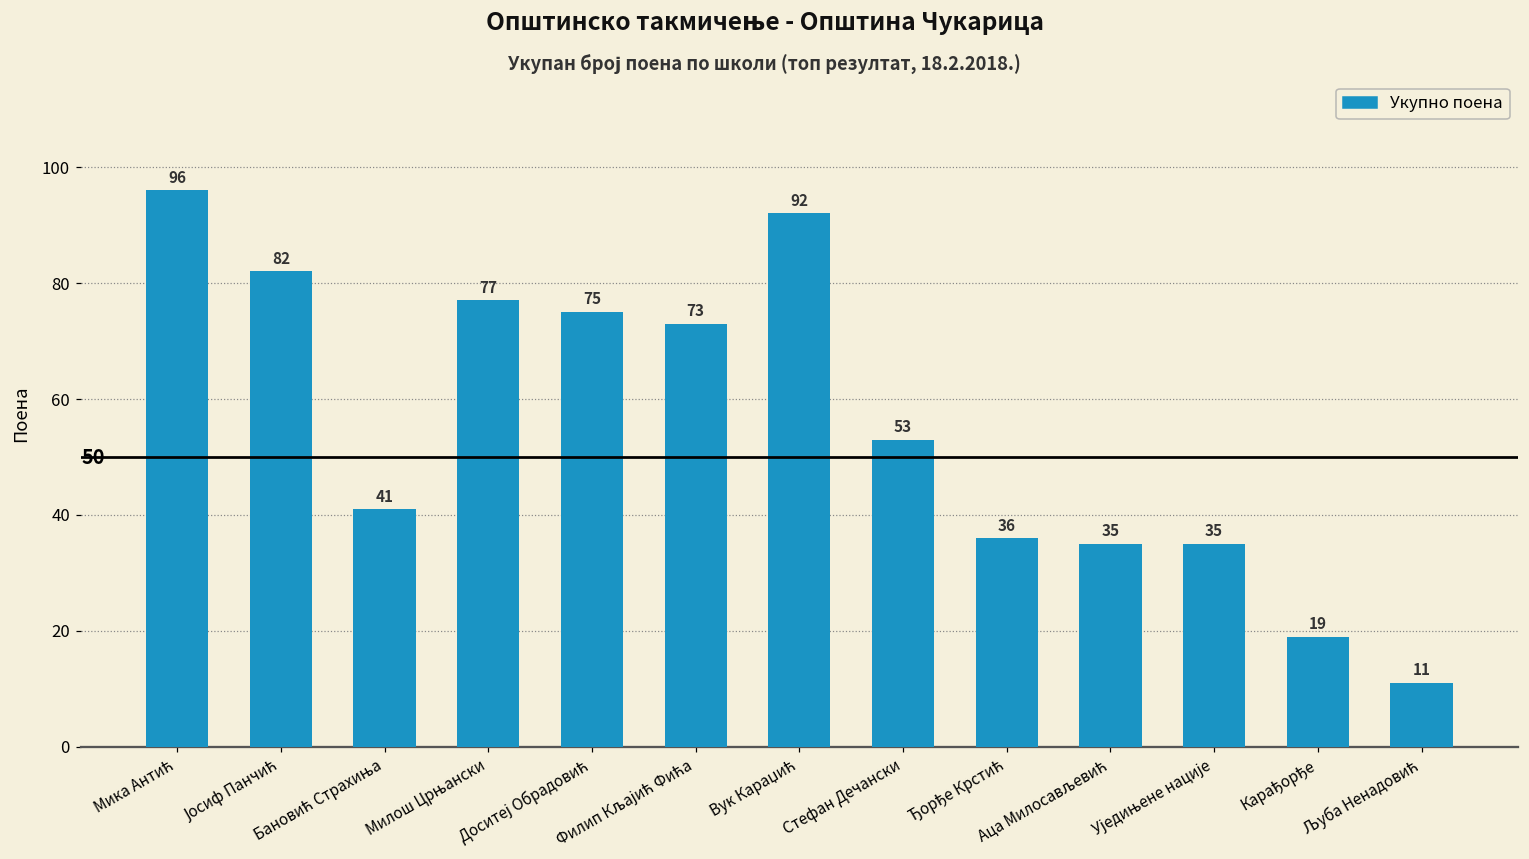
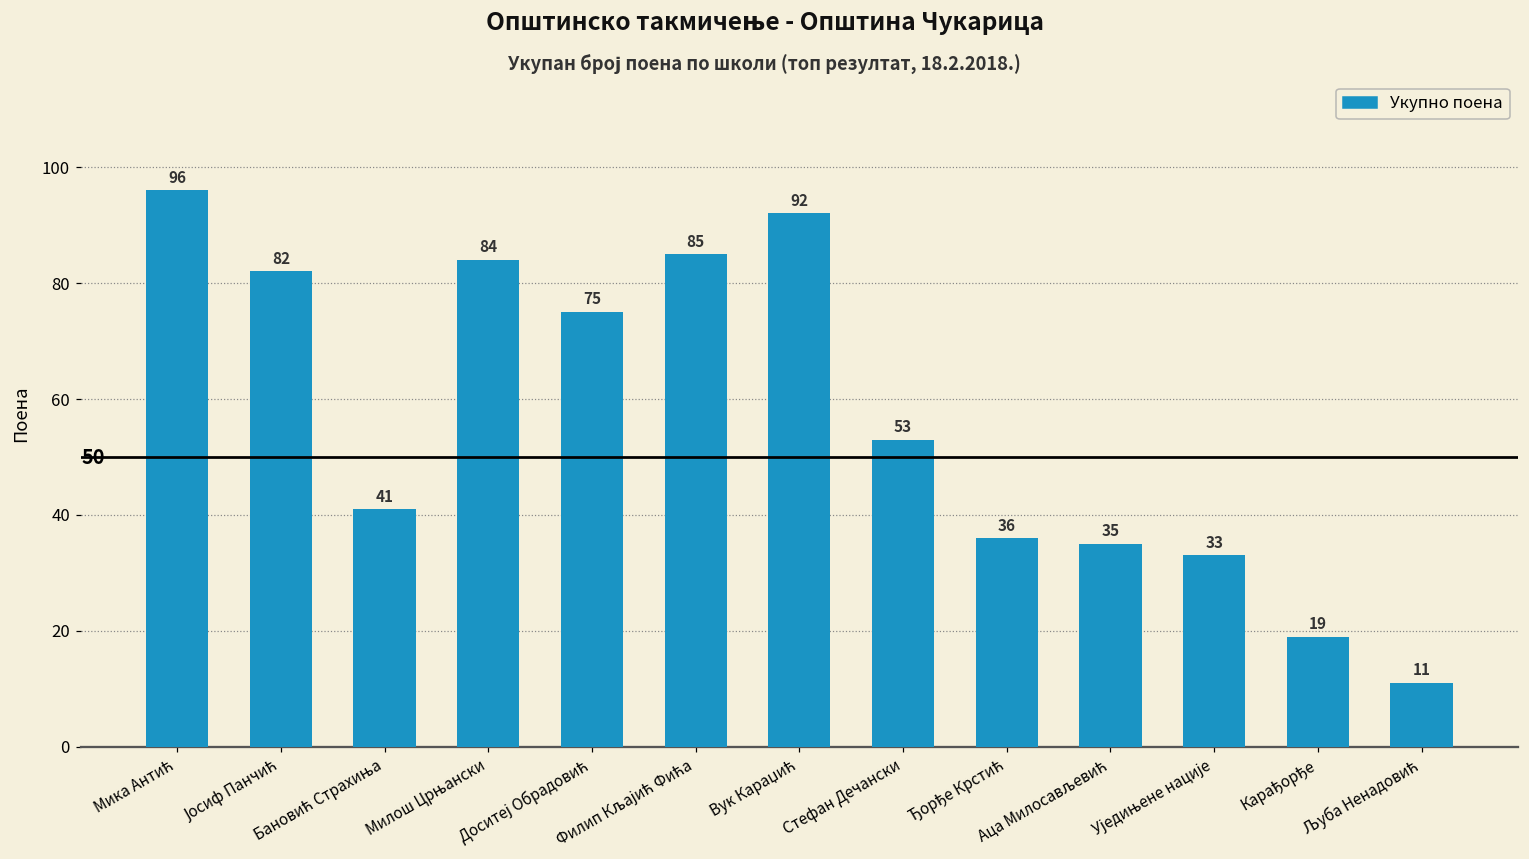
  {
    "Мика Антић": 96,
    "Јосиф Панчић": 82,
    "Бановић Страхиња": 41,
-   "Милош Црњански": 77,
+   "Милош Црњански": 84,
    "Доситеј Обрадовић": 75,
-   "Филип Кљајић Фића": 73,
+   "Филип Кљајић Фића": 85,
    "Вук Караџић": 92,
    "Стефан Дечански": 53,
    "Ђорђе Крстић": 36,
    "Аца Милосављевић": 35,
-   "Уједињене нације": 35,
+   "Уједињене нације": 33,
    "Карађорђе": 19,
    "Љуба Ненадовић": 11
  }
